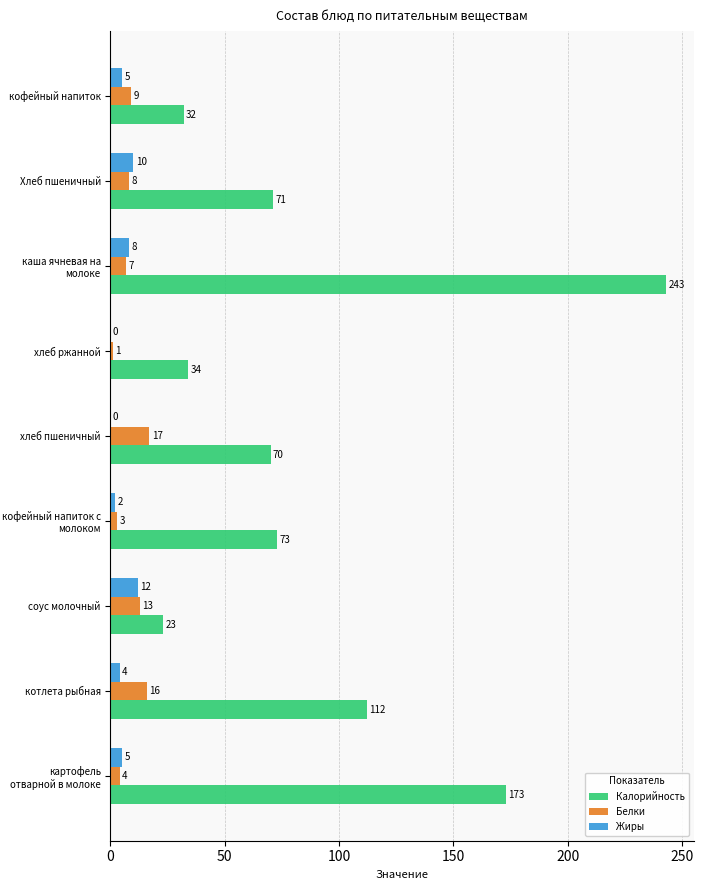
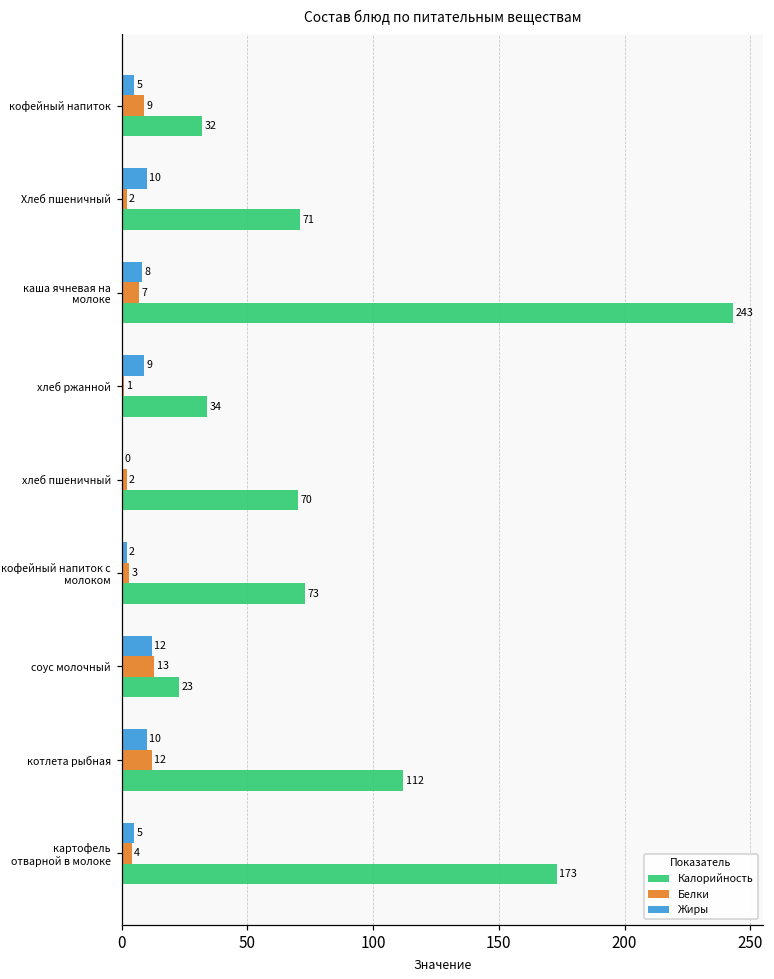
  {
    "Калорийность": {
      "кофейный напиток": 32,
      "Хлеб пшеничный": 71,
      "каша ячневая на молоке": 243,
      "хлеб ржанной": 34,
      "хлеб пшеничный": 70,
      "кофейный напиток с молоком": 73,
      "соус молочный": 23,
      "котлета рыбная": 112,
      "картофель отварной в молоке": 173
    },
    "Белки": {
      "кофейный напиток": 9,
-     "Хлеб пшеничный": 8,
+     "Хлеб пшеничный": 2,
      "каша ячневая на молоке": 7,
      "хлеб ржанной": 1,
-     "хлеб пшеничный": 17,
+     "хлеб пшеничный": 2,
      "кофейный напиток с молоком": 3,
      "соус молочный": 13,
-     "котлета рыбная": 16,
+     "котлета рыбная": 12,
      "картофель отварной в молоке": 4
    },
    "Жиры": {
      "кофейный напиток": 5,
      "Хлеб пшеничный": 10,
      "каша ячневая на молоке": 8,
-     "хлеб ржанной": 0,
+     "хлеб ржанной": 9,
      "хлеб пшеничный": 0,
      "кофейный напиток с молоком": 2,
      "соус молочный": 12,
-     "котлета рыбная": 4,
+     "котлета рыбная": 10,
      "картофель отварной в молоке": 5
    }
  }
